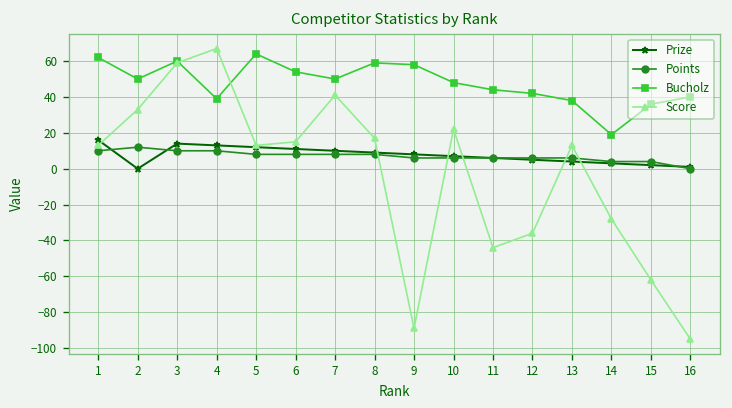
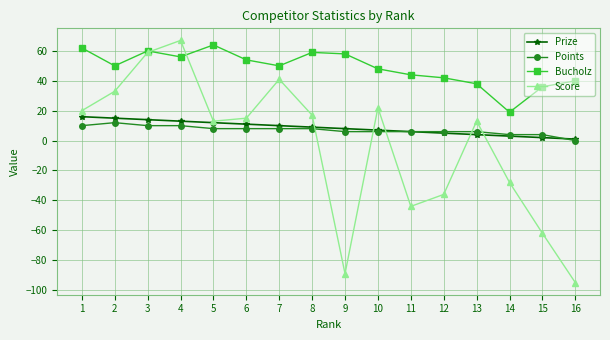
  {
    "Prize": {
      "1": 16,
-     "2": 0,
+     "2": 15,
      "3": 14,
      "4": 13,
      "6": 11,
      "7": 10,
      "9": 8,
      "13": 4,
      "15": 2
    },
    "Points": {
      "1": 10,
      "2": 12,
      "3": 10,
      "4": 10,
      "5": 8,
      "6": 8,
      "7": 8,
      "9": 6,
      "13": 6,
      "15": 4
    },
    "Bucholz": {
      "1": 62,
      "2": 50,
-     "4": 39,
+     "4": 56,
      "5": 64,
      "6": 54,
      "7": 50,
      "8": 59,
      "9": 58,
      "10": 48,
      "11": 44,
      "12": 42,
      "13": 38,
      "14": 19
    },
    "Score": {
-     "1": 13,
+     "1": 20,
      "2": 33,
      "4": 67,
      "6": 15,
      "7": 41,
      "8": 17,
      "9": -89,
      "10": 22,
      "11": -44,
      "12": -36,
      "13": 13,
      "14": -28,
      "15": -62,
      "16": -95
    }
  }
